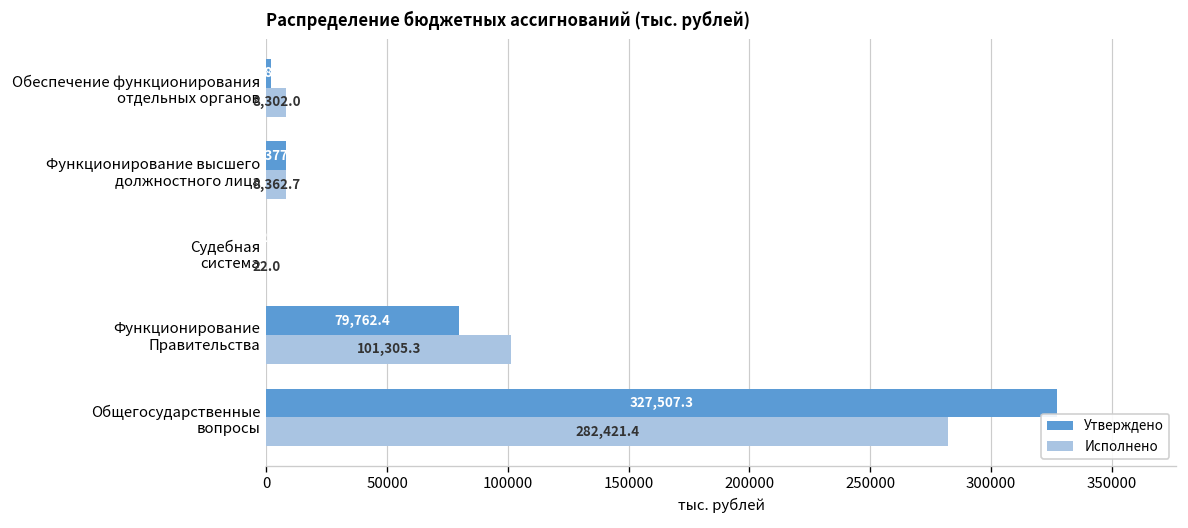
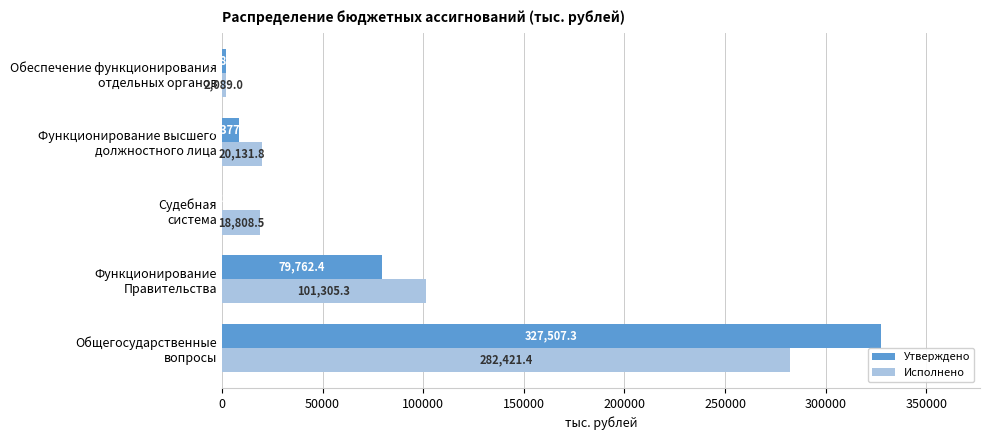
  {
    "Утверждено": {
      "Функционирование Правительства": "79,762.4",
      "Общегосударственные вопросы": "327,507.3"
    },
    "Исполнено": {
-     "Обеспечение функционирования отдельных органов": "8,302.0",
-     "Функционирование высшего должностного лица": "8,362.7",
-     "Судебная система": "22.0",
+     "Обеспечение функционирования отдельных органов": "2,089.0",
+     "Функционирование высшего должностного лица": "20,131.8",
+     "Судебная система": "18,808.5",
      "Функционирование Правительства": "101,305.3",
      "Общегосударственные вопросы": "282,421.4"
    }
  }
